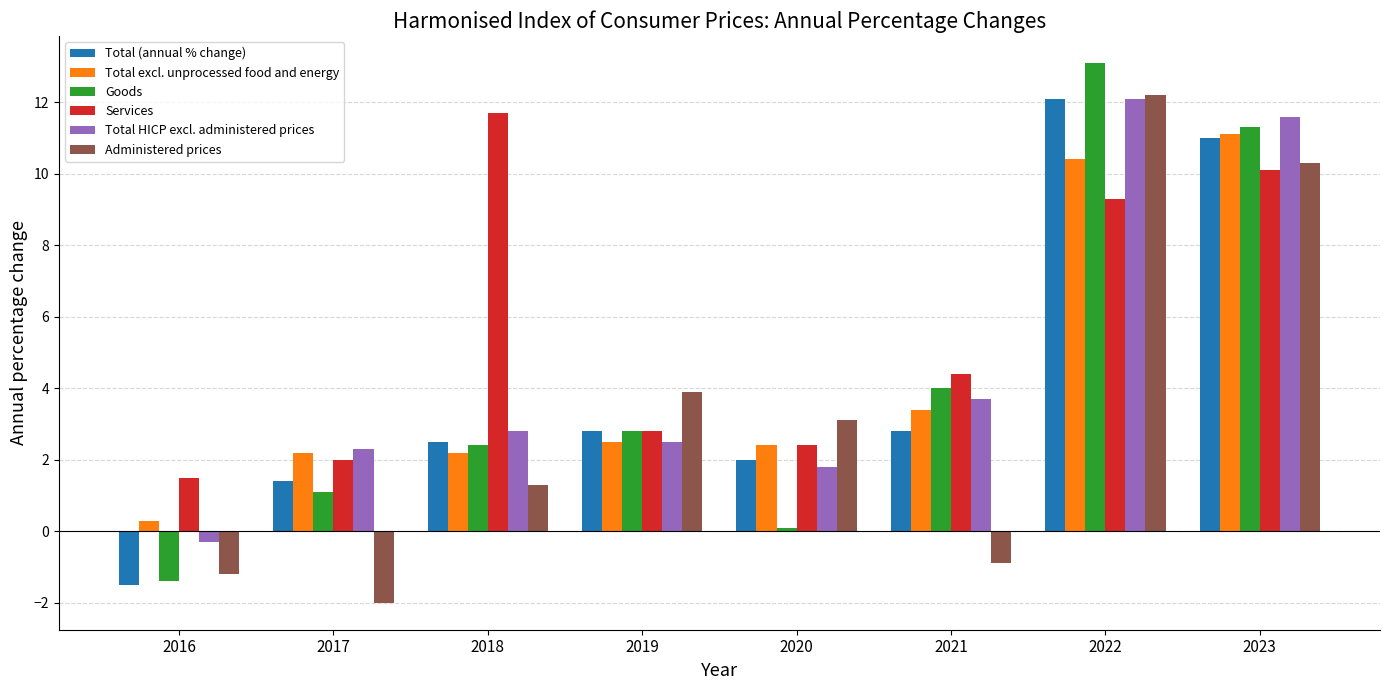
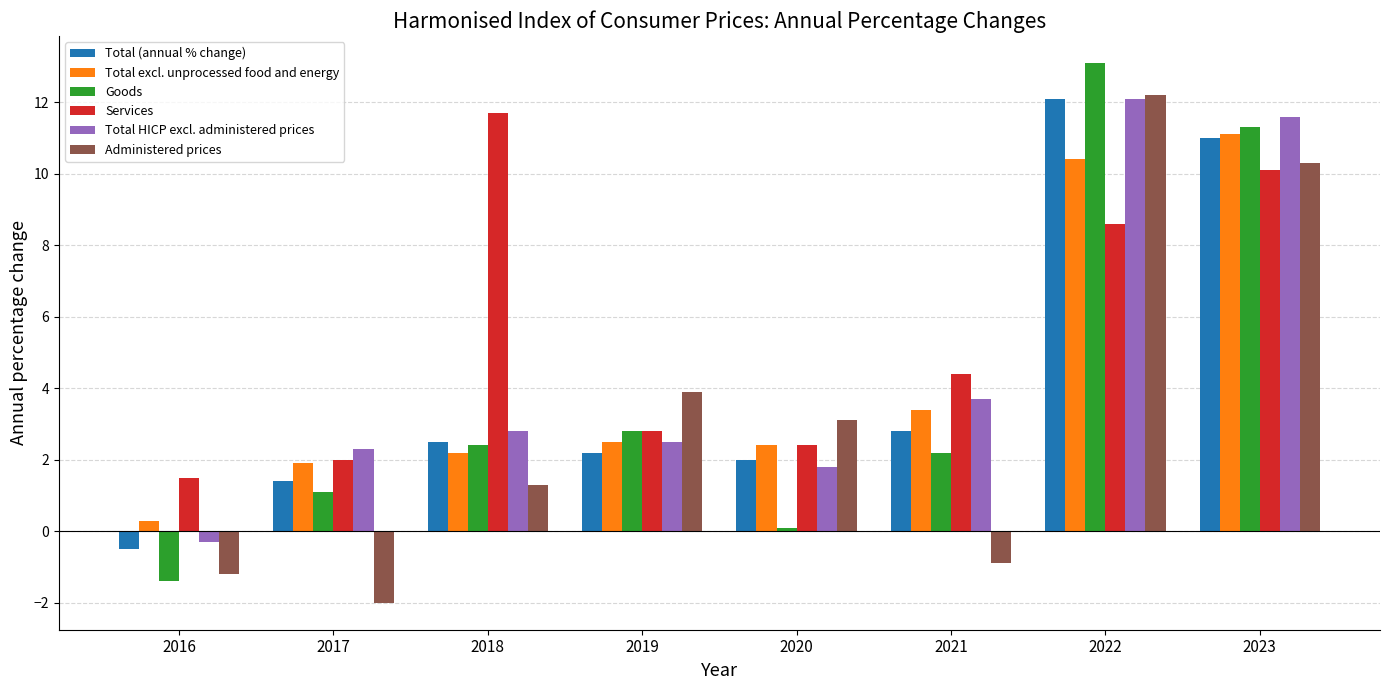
  {
    "Total (annual % change)": {
-     "2016": -1.5,
+     "2016": -0.5,
      "2017": 1.4,
      "2018": 2.5,
-     "2019": 2.8,
+     "2019": 2.2,
      "2020": 2.0,
      "2021": 2.8,
      "2022": 12.1,
      "2023": 11.0
    },
    "Total excl. unprocessed food and energy": {
      "2016": 0.3,
-     "2017": 2.2,
+     "2017": 1.9,
      "2018": 2.2,
      "2019": 2.5,
      "2020": 2.4,
      "2021": 3.4,
      "2022": 10.4,
      "2023": 11.1
    },
    "Goods": {
      "2016": -1.4,
      "2017": 1.1,
      "2018": 2.4,
      "2019": 2.8,
      "2020": 0.1,
-     "2021": 4.0,
+     "2021": 2.2,
      "2022": 13.1,
      "2023": 11.3
    },
    "Services": {
      "2016": 1.5,
      "2017": 2.0,
      "2018": 11.7,
      "2019": 2.8,
      "2020": 2.4,
      "2021": 4.4,
-     "2022": 9.3,
+     "2022": 8.6,
      "2023": 10.1
    },
    "Total HICP excl. administered prices": {
      "2016": -0.3,
      "2017": 2.3,
      "2018": 2.8,
      "2019": 2.5,
      "2020": 1.8,
      "2021": 3.7,
      "2022": 12.1,
      "2023": 11.6
    },
    "Administered prices": {
      "2016": -1.2,
      "2017": -2.0,
      "2018": 1.3,
      "2019": 3.9,
      "2020": 3.1,
      "2021": -0.9,
      "2022": 12.2,
      "2023": 10.3
    }
  }
